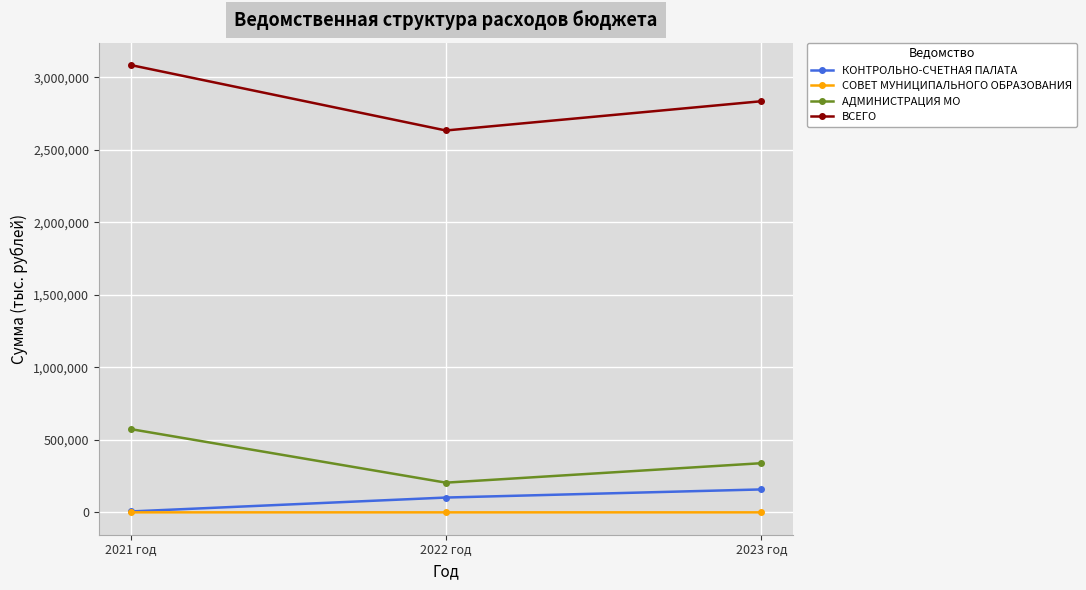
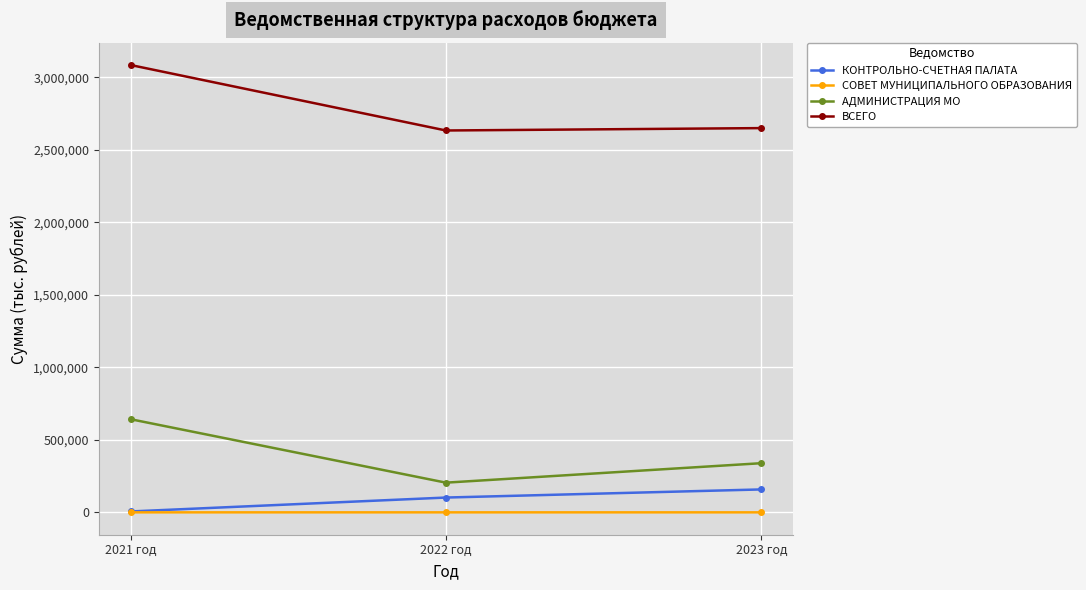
  {
    "КОНТРОЛЬНО-СЧЕТНАЯ ПАЛАТА": {
      "2022 год": "100,000",
      "2023 год": "160,000"
    },
    "СОВЕТ МУНИЦИПАЛЬНОГО ОБРАЗОВАНИЯ": {
      "2022 год": "0",
      "2023 год": "0"
    },
    "АДМИНИСТРАЦИЯ МО": {
-     "2021 год": "580,000",
+     "2021 год": "640,000",
      "2022 год": "210,000",
      "2023 год": "340,000"
    },
    "ВСЕГО": {
      "2021 год": "3,090,000",
      "2022 год": "2,630,000",
-     "2023 год": "2,840,000"
+     "2023 год": "2,650,000"
    }
  }
